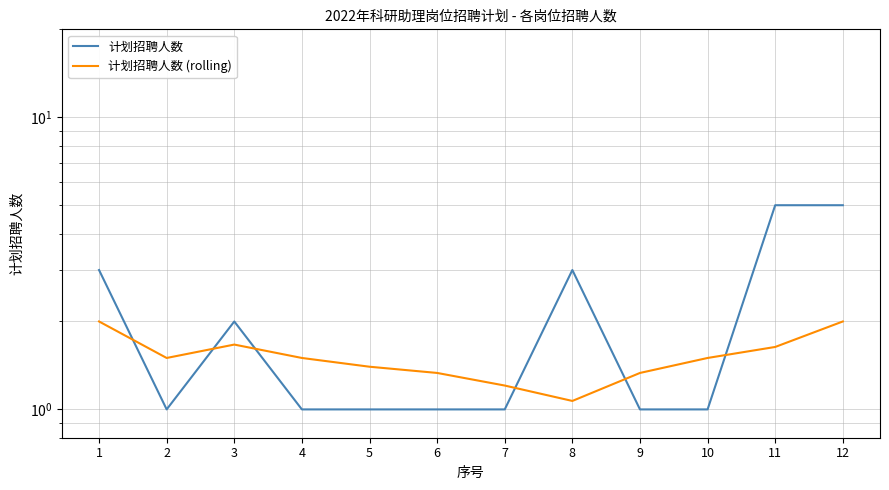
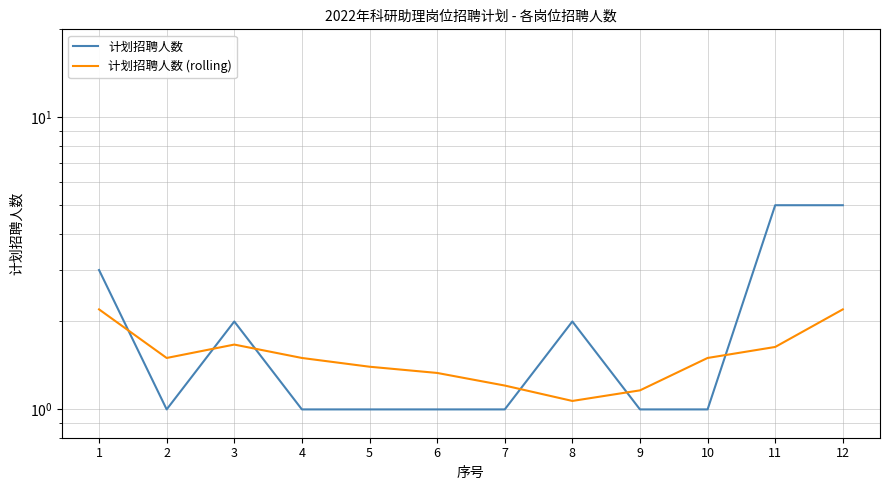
  {
    "计划招聘人数": {
      "1": 3,
      "2": 1,
      "3": 2,
      "4": 1,
      "5": 1,
      "6": 1,
      "7": 1,
-     "8": 3,
+     "8": 2,
      "9": 1,
      "10": 1,
      "11": 5,
      "12": 5
    },
    "计划招聘人数 (rolling)": {
-     "1": 2.0,
+     "1": 2.2,
      "2": 1.5,
      "3": 1.7,
      "4": 1.5,
      "5": 1.4,
      "6": 1.3,
      "7": 1.21,
      "8": 1.07,
-     "9": 1.3,
+     "9": 1.16,
      "10": 1.5,
      "11": 1.6,
-     "12": 2.0
+     "12": 2.2
    }
  }
